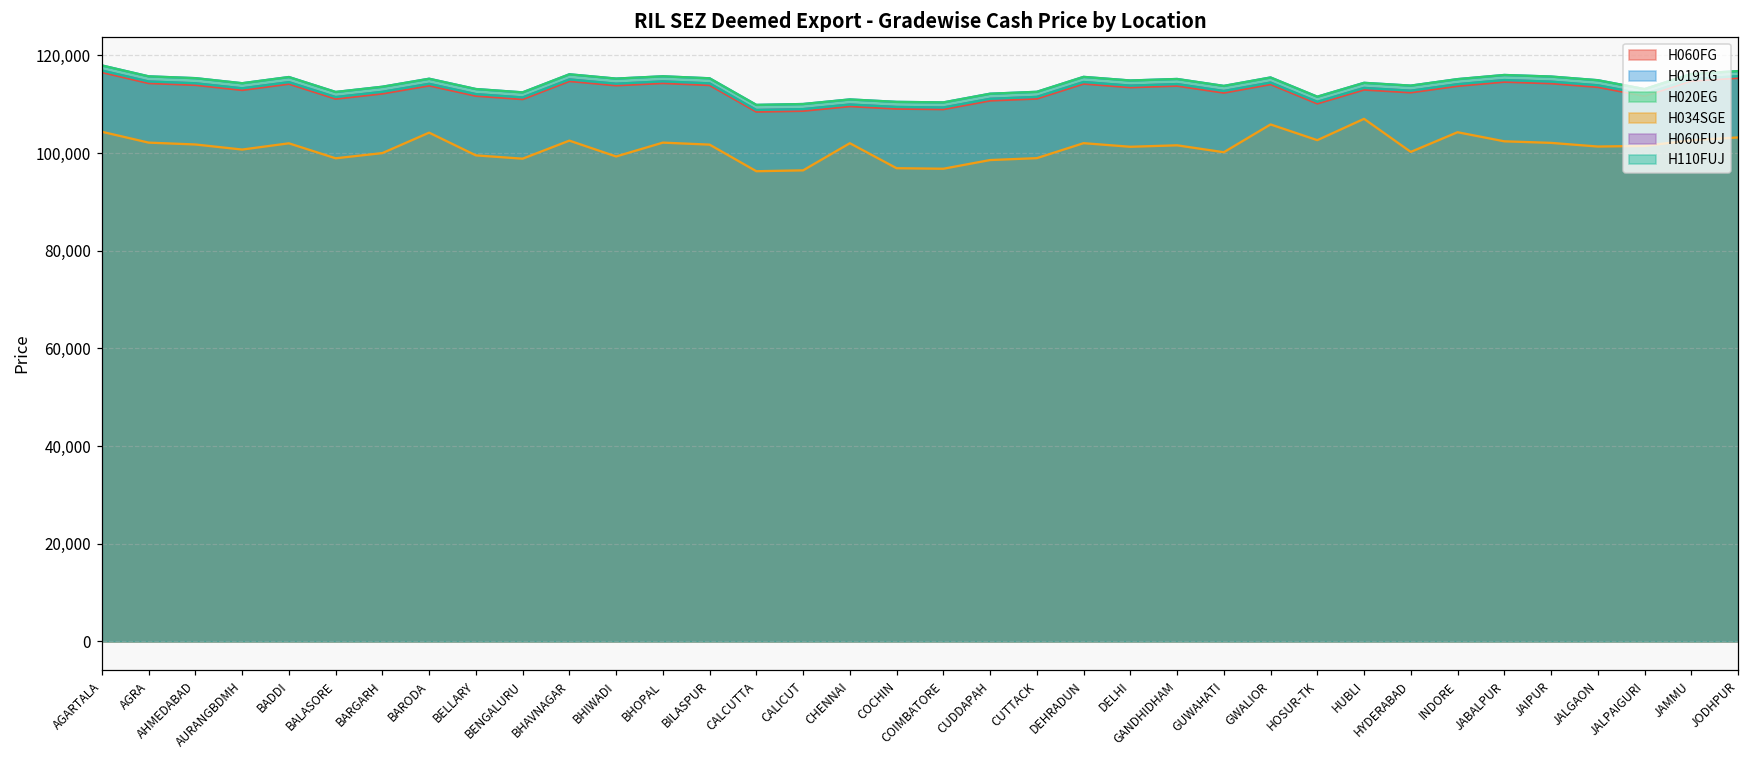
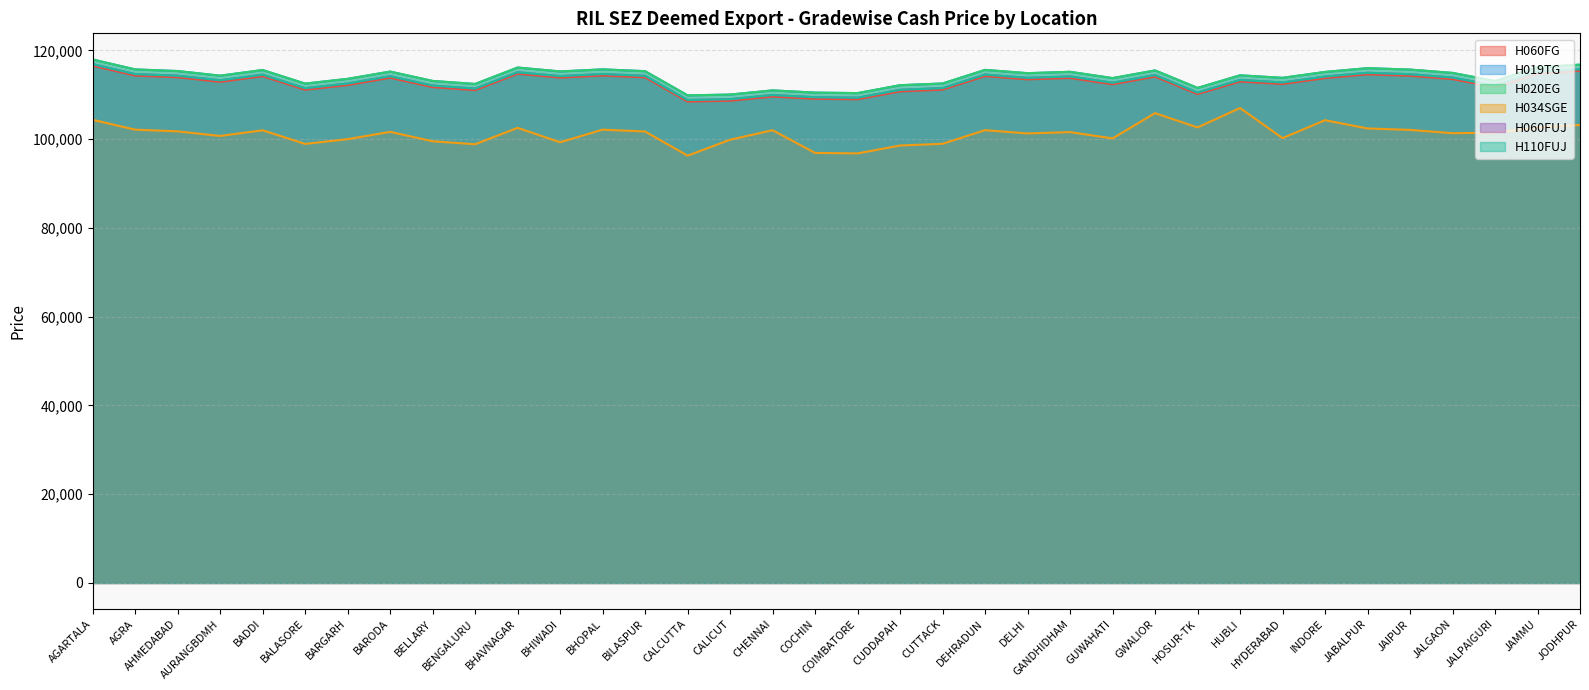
  {
    "H034SGE": {
      "AGARTALA": "104,000",
      "AGRA": "102,000",
      "AHMEDABAD": "102,000",
      "AURANGBDMH": "101,000",
      "BADDI": "102,000",
      "BALASORE": "99,000",
      "BARGARH": "100,000",
-     "BARODA": "104,000",
+     "BARODA": "102,000",
      "BELLARY": "100,000",
      "BENGALURU": "99,000",
      "BHAVNAGAR": "103,000",
      "BHIWADI": "99,000",
      "BHOPAL": "102,000",
      "BILASPUR": "102,000",
      "CALCUTTA": "96,000",
-     "CALICUT": "96,000",
+     "CALICUT": "100,000",
      "CHENNAI": "102,000",
      "COCHIN": "97,000",
      "COIMBATORE": "97,000",
      "CUDDAPAH": "99,000",
      "CUTTACK": "99,000",
      "DEHRADUN": "102,000",
      "DELHI": "101,000",
      "GANDHIDHAM": "102,000",
      "GUWAHATI": "100,000",
      "GWALIOR": "106,000",
      "HOSUR-TK": "103,000",
      "HUBLI": "107,000",
      "HYDERABAD": "100,000",
      "INDORE": "104,000",
      "JABALPUR": "102,000",
      "JAIPUR": "102,000",
      "JALGAON": "101,000",
      "JODHPUR": "103,000"
    }
  }
